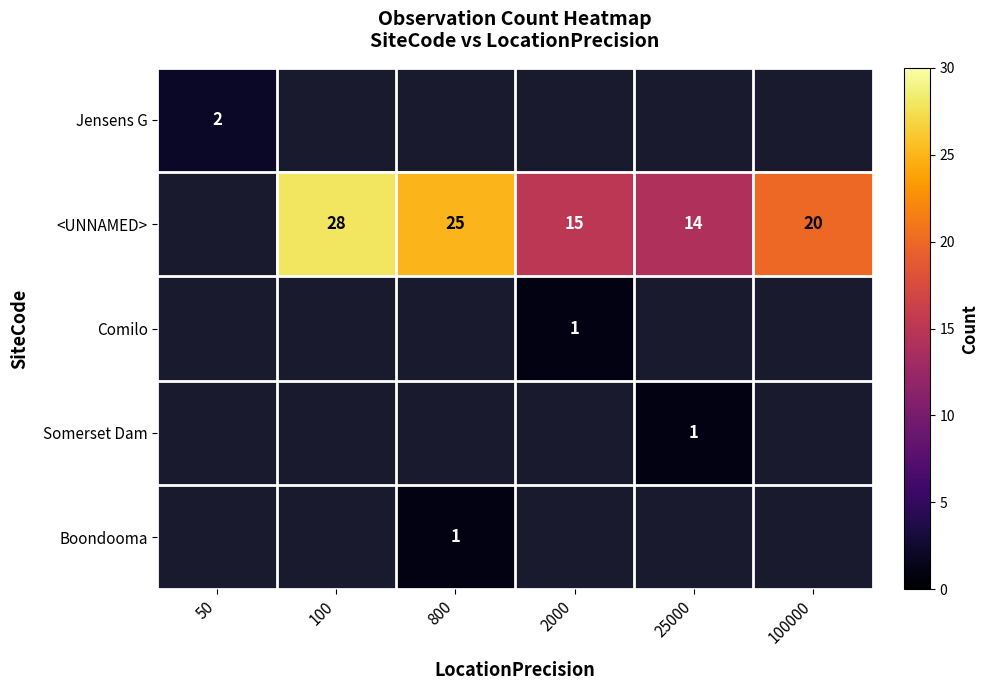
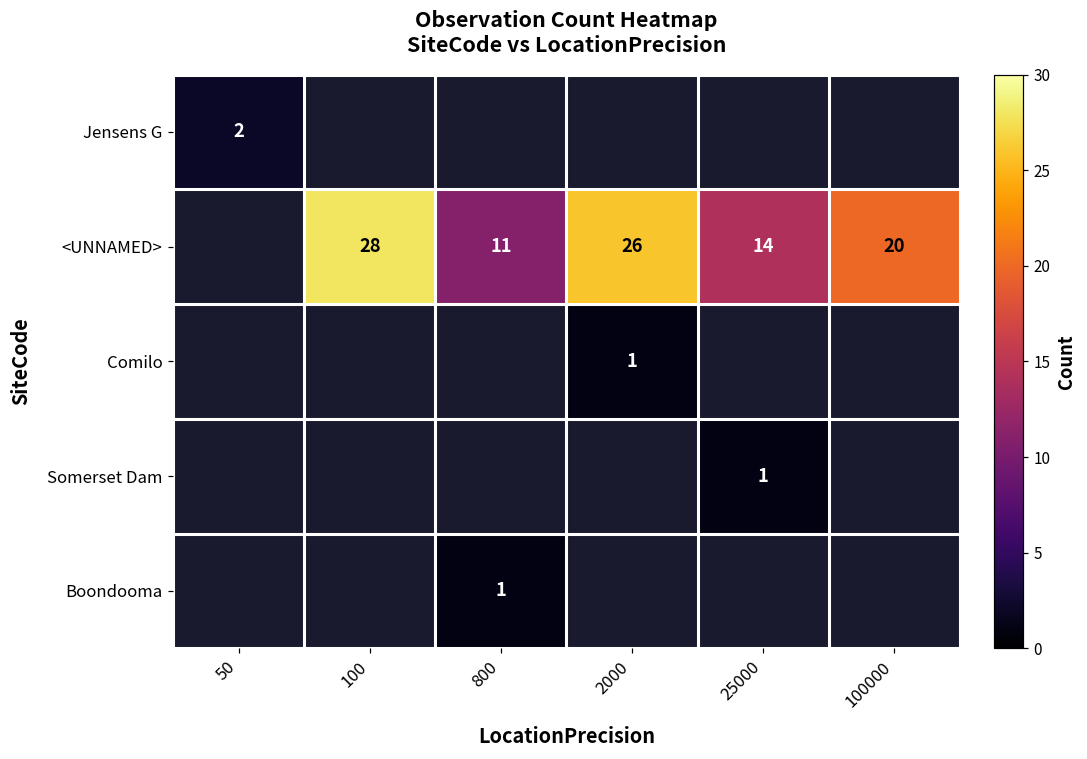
  {
    "Jensens G": {
      "50": 2
    },
    "<UNNAMED>": {
      "100": 28,
-     "800": 25,
-     "2000": 15,
+     "800": 11,
+     "2000": 26,
      "25000": 14,
      "100000": 20
    },
    "Comilo": {
      "2000": 1
    },
    "Somerset Dam": {
      "25000": 1
    },
    "Boondooma": {
      "800": 1
    }
  }
